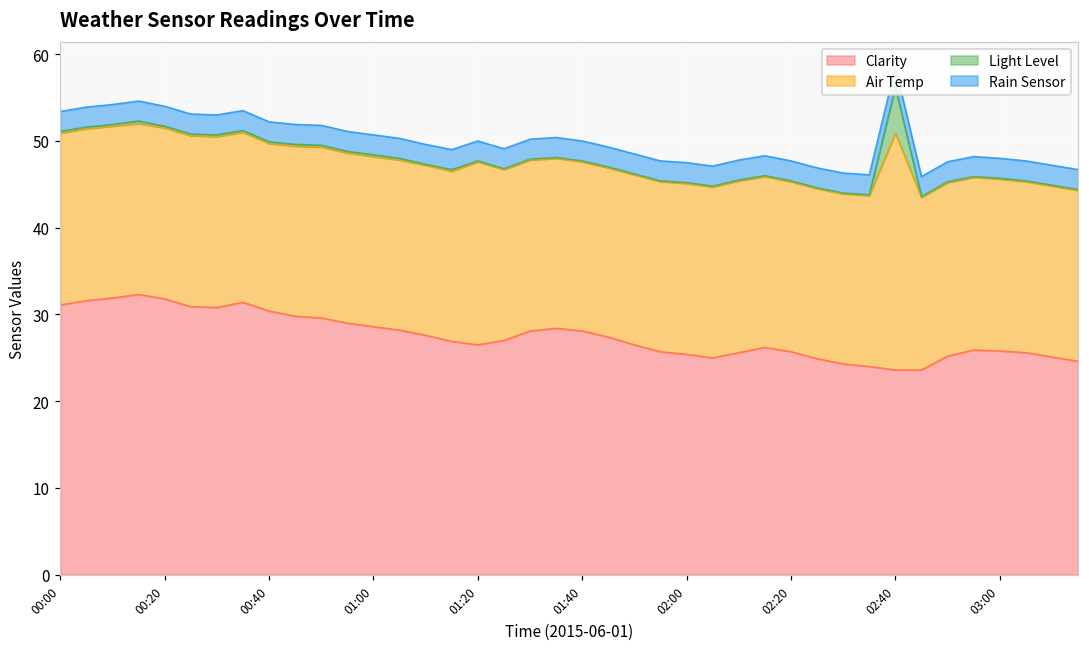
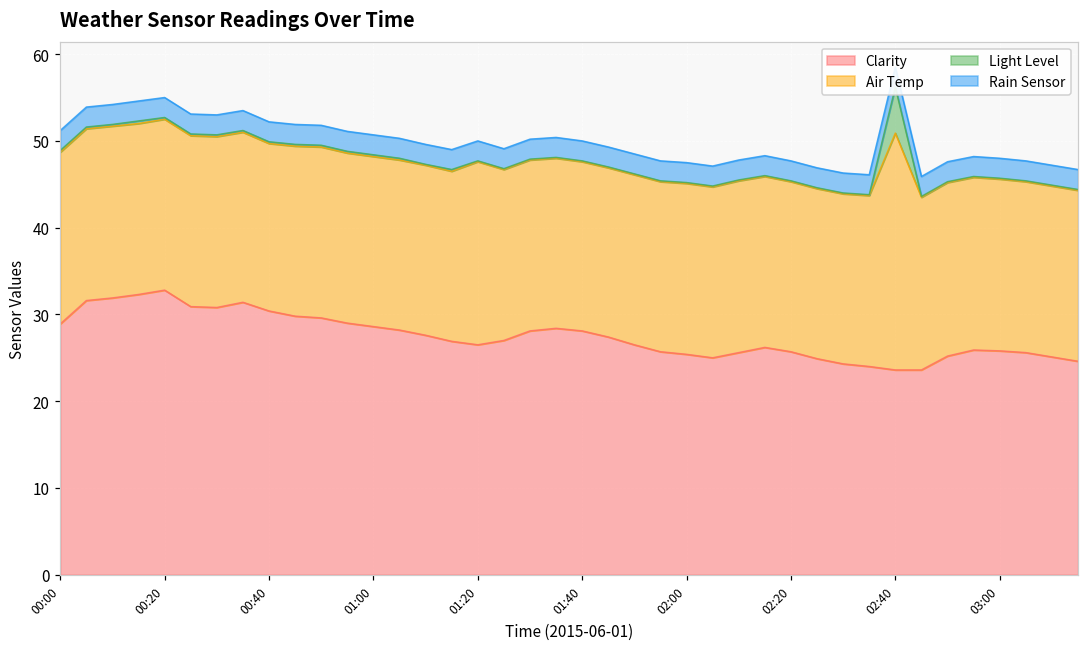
  {
    "Clarity": {
-     "00:00": 31,
-     "00:20": 32,
+     "00:00": 29,
+     "00:20": 33,
      "00:40": 30,
      "01:00": 29,
      "01:20": 27,
      "01:40": 28,
      "02:00": 25,
      "02:20": 26,
      "02:40": 24,
      "03:00": 26
    },
    "Air Temp": {
      "02:40": 27
    },
    "Rain Sensor": {
      "00:00": 2,
      "00:20": 2,
      "00:40": 2,
      "01:00": 2,
      "01:20": 2,
      "01:40": 2,
      "02:00": 2,
      "02:20": 2,
      "03:00": 2
    }
  }
